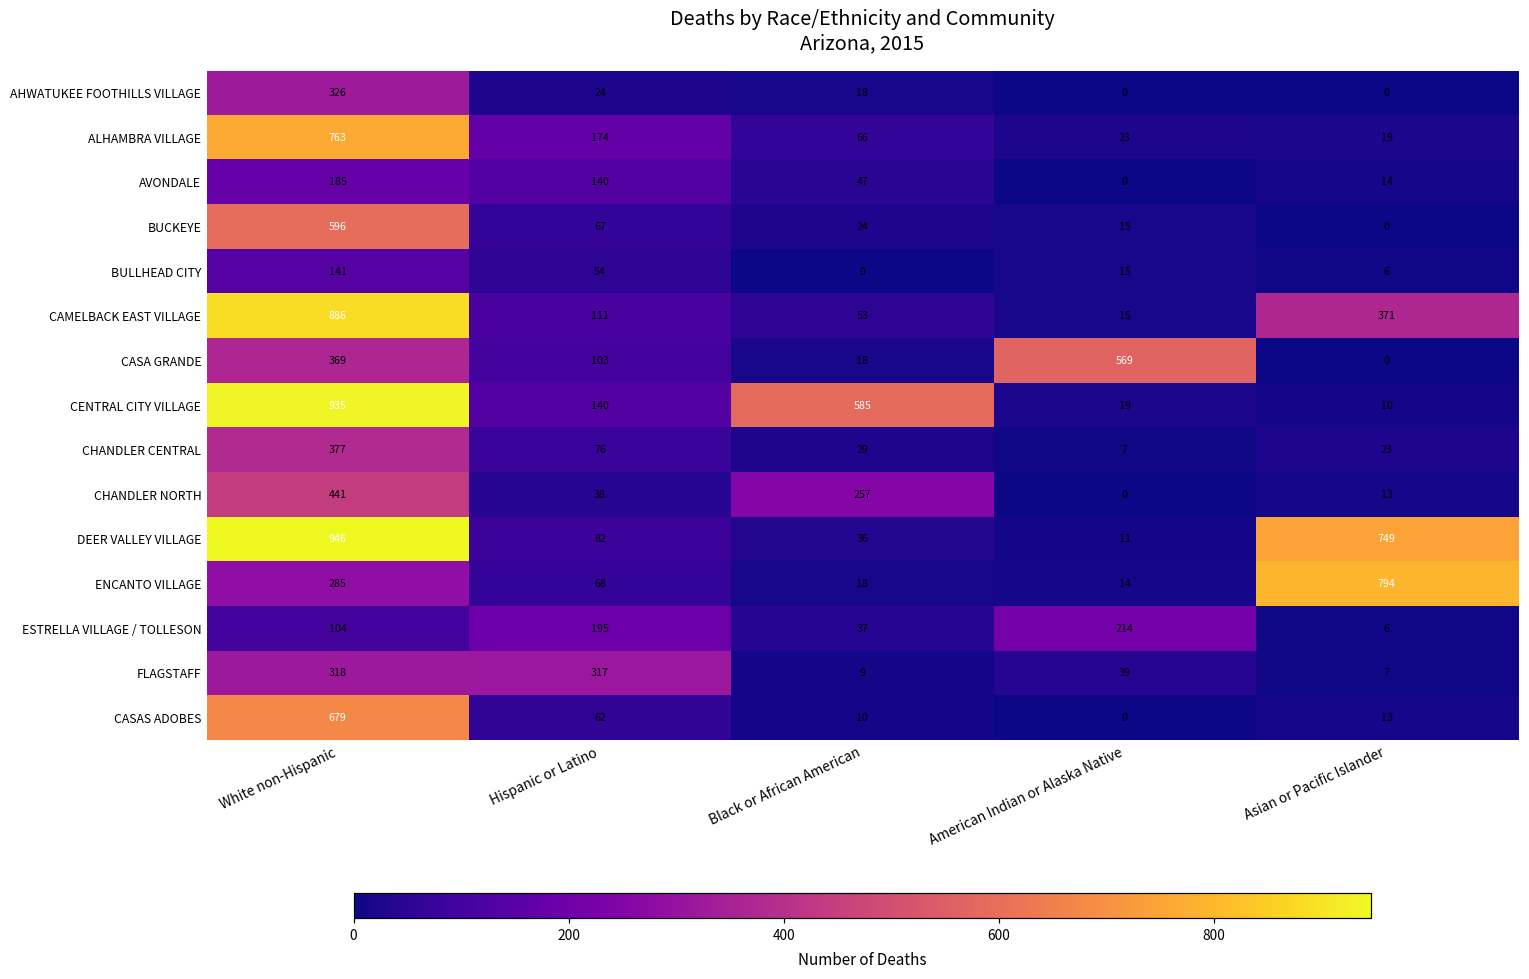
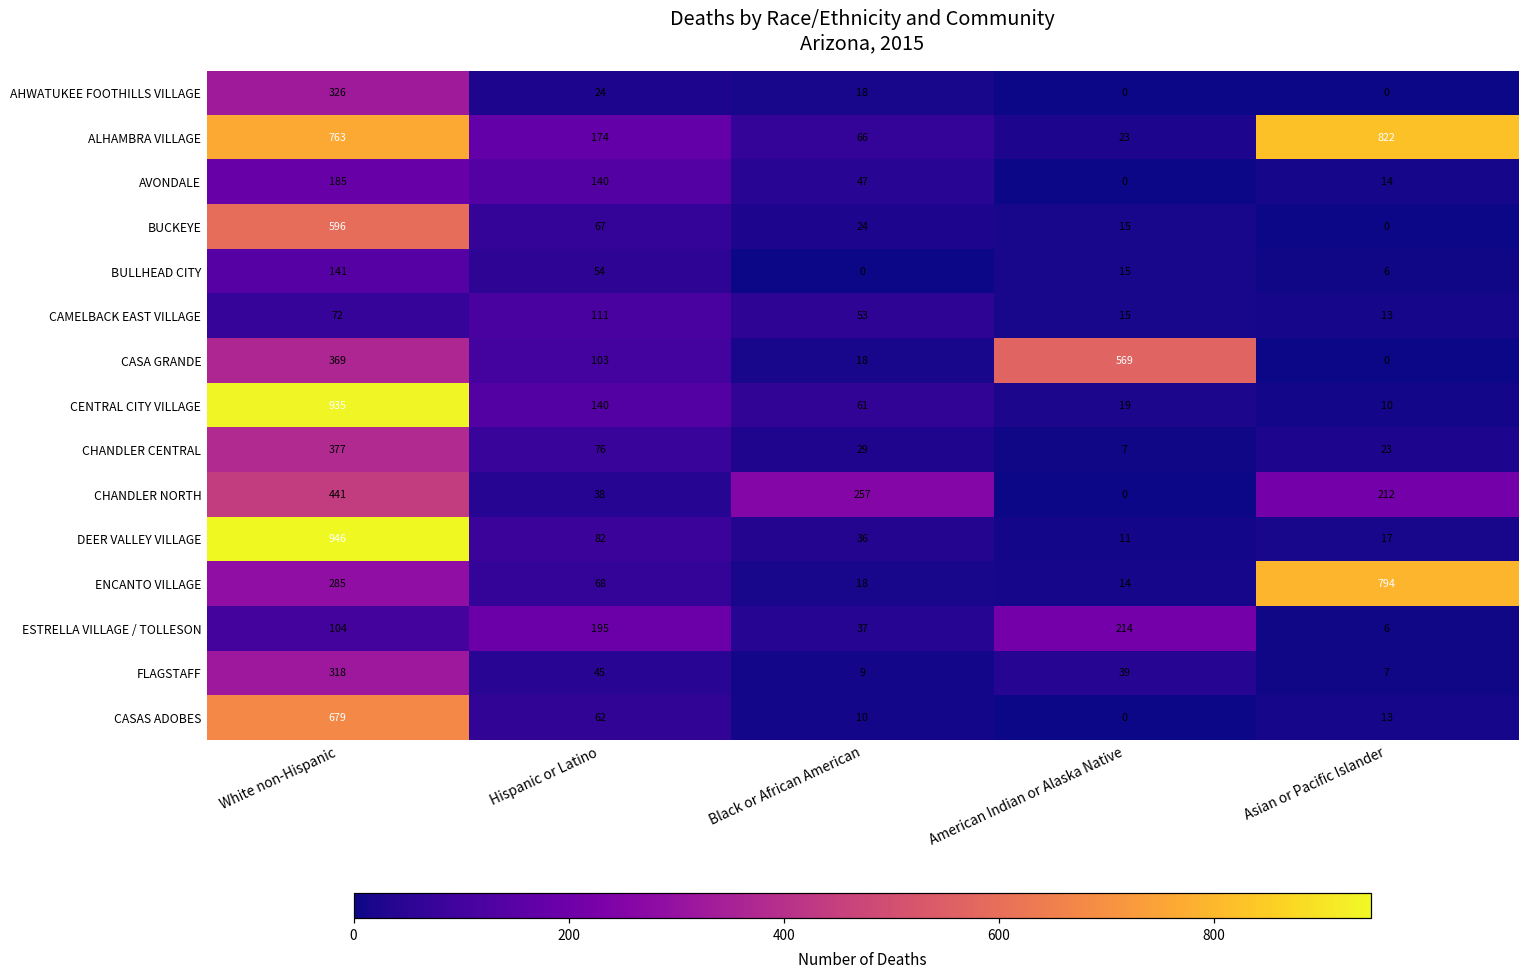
  {
    "AHWATUKEE FOOTHILLS VILLAGE": {
      "White non-Hispanic": 326,
      "Hispanic or Latino": 24,
      "Black or African American": 18,
      "American Indian or Alaska Native": 0,
      "Asian or Pacific Islander": 0
    },
    "ALHAMBRA VILLAGE": {
      "White non-Hispanic": 763,
      "Hispanic or Latino": 174,
      "Black or African American": 66,
      "American Indian or Alaska Native": 23,
-     "Asian or Pacific Islander": 19
+     "Asian or Pacific Islander": 822
    },
    "AVONDALE": {
      "White non-Hispanic": 185,
      "Hispanic or Latino": 140,
      "Black or African American": 47,
      "American Indian or Alaska Native": 0,
      "Asian or Pacific Islander": 14
    },
    "BUCKEYE": {
      "White non-Hispanic": 596,
      "Hispanic or Latino": 67,
      "Black or African American": 24,
      "American Indian or Alaska Native": 15,
      "Asian or Pacific Islander": 0
    },
    "BULLHEAD CITY": {
      "White non-Hispanic": 141,
      "Hispanic or Latino": 54,
      "Black or African American": 0,
      "American Indian or Alaska Native": 15,
      "Asian or Pacific Islander": 6
    },
    "CAMELBACK EAST VILLAGE": {
-     "White non-Hispanic": 886,
+     "White non-Hispanic": 72,
      "Hispanic or Latino": 111,
      "Black or African American": 53,
      "American Indian or Alaska Native": 15,
-     "Asian or Pacific Islander": 371
+     "Asian or Pacific Islander": 13
    },
    "CASA GRANDE": {
      "White non-Hispanic": 369,
      "Hispanic or Latino": 103,
      "Black or African American": 18,
      "American Indian or Alaska Native": 569,
      "Asian or Pacific Islander": 0
    },
    "CENTRAL CITY VILLAGE": {
      "White non-Hispanic": 935,
      "Hispanic or Latino": 140,
-     "Black or African American": 585,
+     "Black or African American": 61,
      "American Indian or Alaska Native": 19,
      "Asian or Pacific Islander": 10
    },
    "CHANDLER CENTRAL": {
      "White non-Hispanic": 377,
      "Hispanic or Latino": 76,
      "Black or African American": 29,
      "American Indian or Alaska Native": 7,
      "Asian or Pacific Islander": 23
    },
    "CHANDLER NORTH": {
      "White non-Hispanic": 441,
      "Hispanic or Latino": 38,
      "Black or African American": 257,
      "American Indian or Alaska Native": 0,
-     "Asian or Pacific Islander": 13
+     "Asian or Pacific Islander": 212
    },
    "DEER VALLEY VILLAGE": {
      "White non-Hispanic": 946,
      "Hispanic or Latino": 82,
      "Black or African American": 36,
      "American Indian or Alaska Native": 11,
-     "Asian or Pacific Islander": 749
+     "Asian or Pacific Islander": 17
    },
    "ENCANTO VILLAGE": {
      "White non-Hispanic": 285,
      "Hispanic or Latino": 68,
      "Black or African American": 18,
      "American Indian or Alaska Native": 14,
      "Asian or Pacific Islander": 794
    },
    "ESTRELLA VILLAGE / TOLLESON": {
      "White non-Hispanic": 104,
      "Hispanic or Latino": 195,
      "Black or African American": 37,
      "American Indian or Alaska Native": 214,
      "Asian or Pacific Islander": 6
    },
    "FLAGSTAFF": {
      "White non-Hispanic": 318,
-     "Hispanic or Latino": 317,
+     "Hispanic or Latino": 45,
      "Black or African American": 9,
      "American Indian or Alaska Native": 39,
      "Asian or Pacific Islander": 7
    },
    "CASAS ADOBES": {
      "White non-Hispanic": 679,
      "Hispanic or Latino": 62,
      "Black or African American": 10,
      "American Indian or Alaska Native": 0,
      "Asian or Pacific Islander": 13
    }
  }
